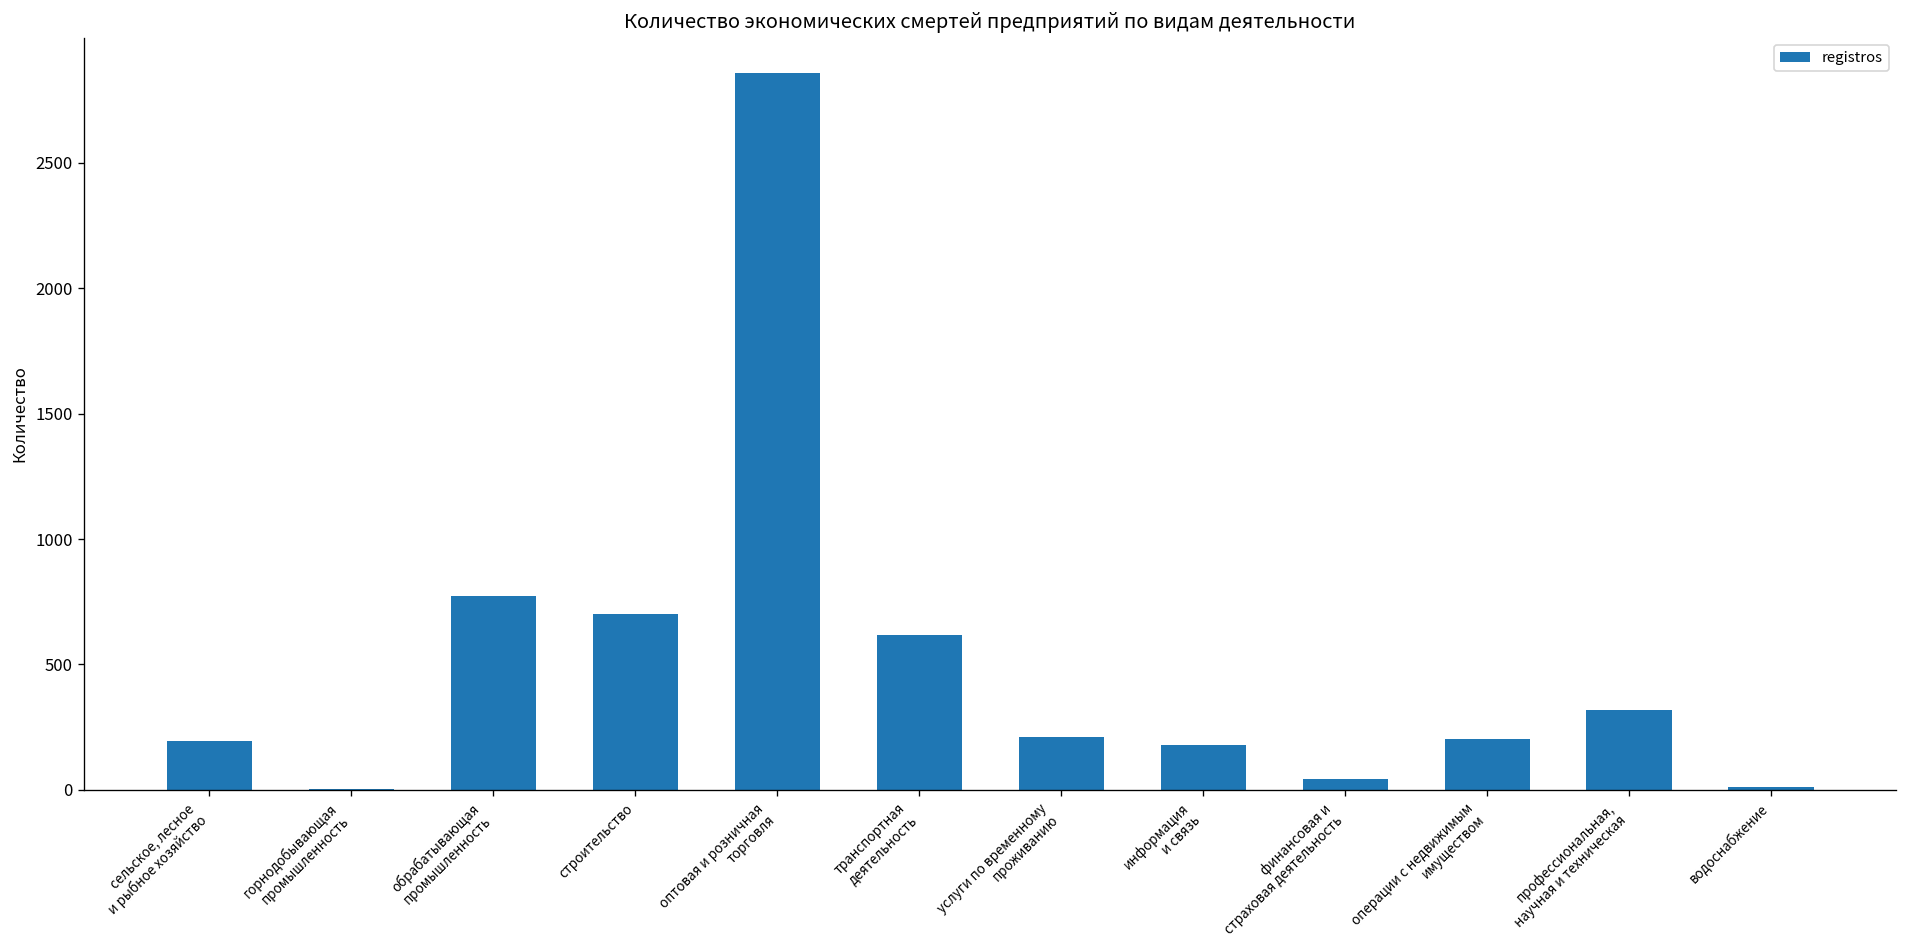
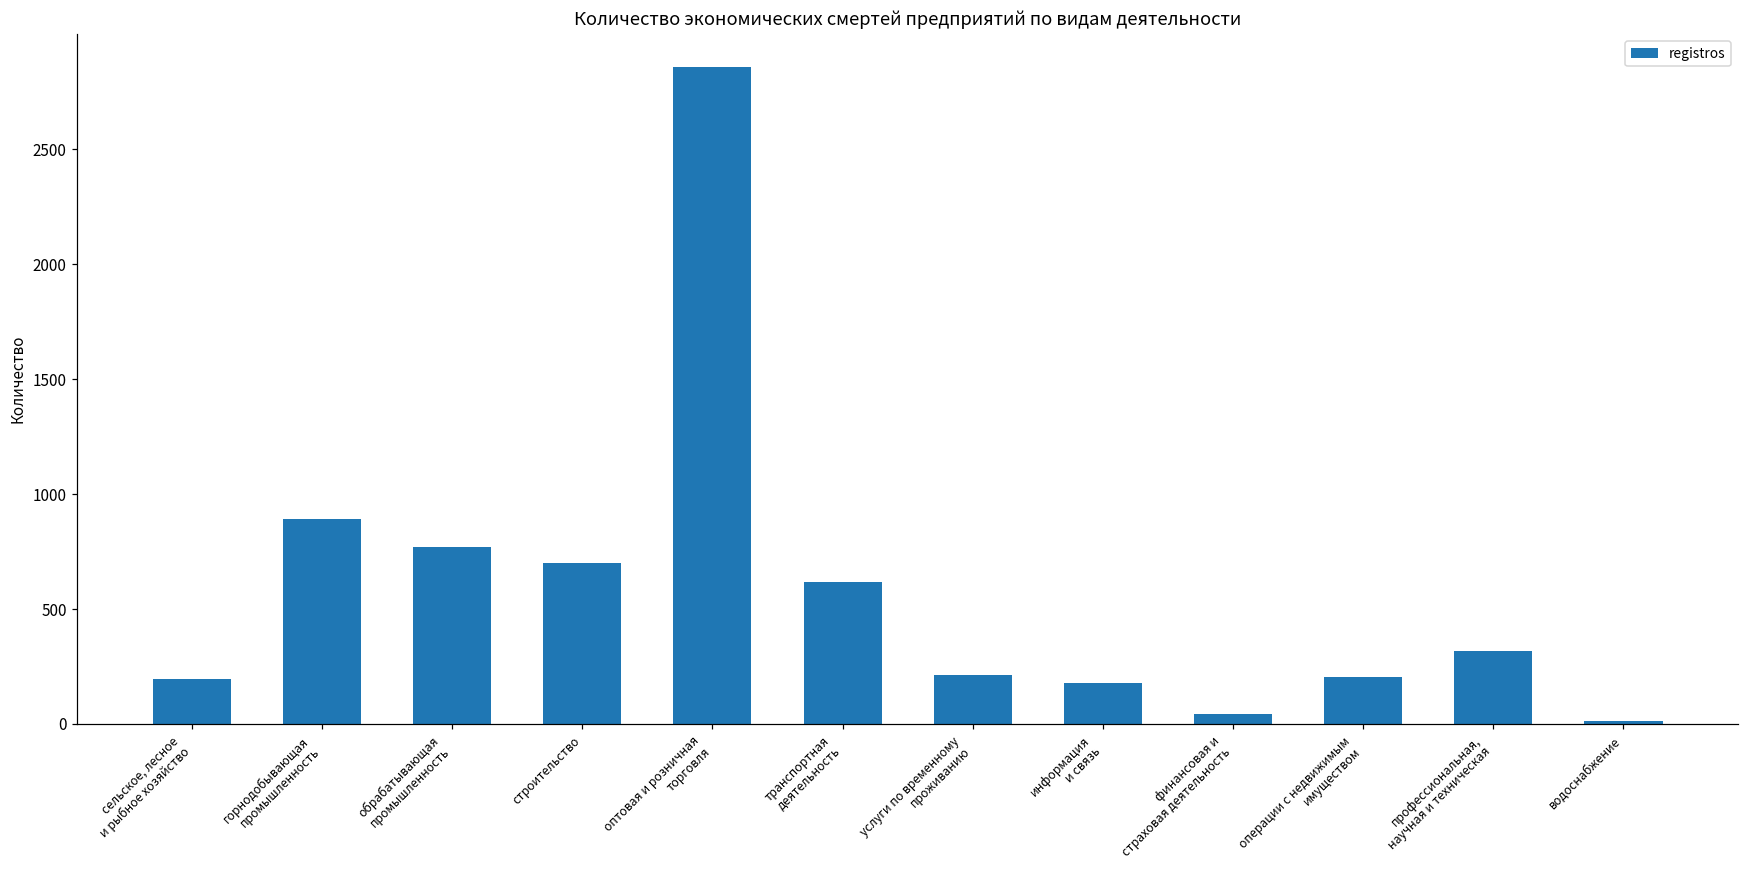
  {
    "сельское, лесное и рыбное хозяйство": 200,
-   "горнодобывающая промышленность": 0,
+   "горнодобывающая промышленность": 890,
    "обрабатывающая промышленность": 770,
    "строительство": 700,
    "оптовая и розничная торговля": 2860,
    "транспортная деятельность": 620,
    "услуги по временному проживанию": 210,
    "информация и связь": 180,
    "финансовая и страховая деятельность": 40,
    "операции с недвижимым имуществом": 200,
    "профессиональная, научная и техническая": 320
  }
